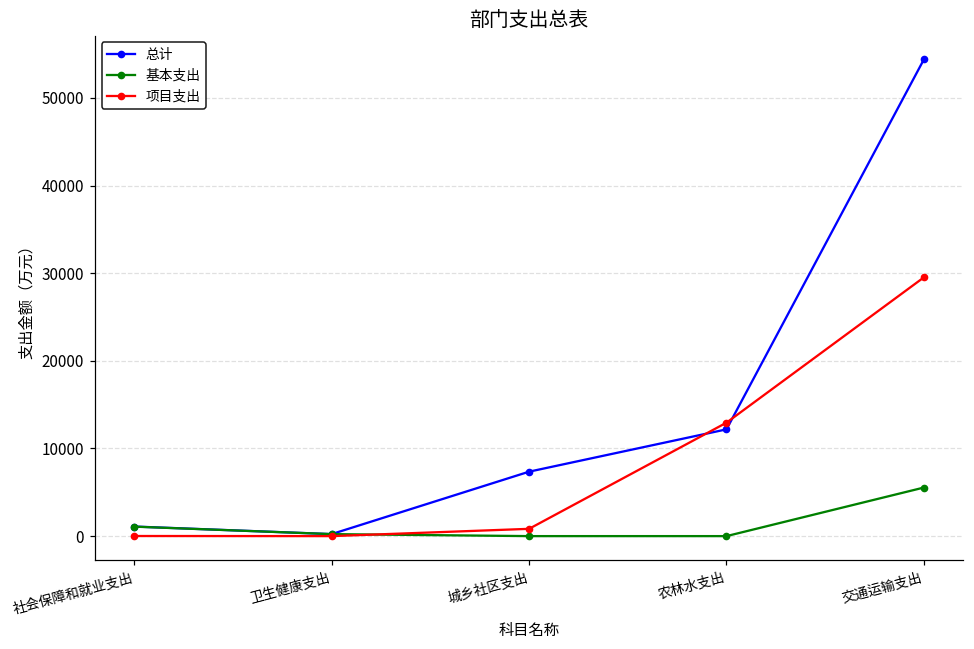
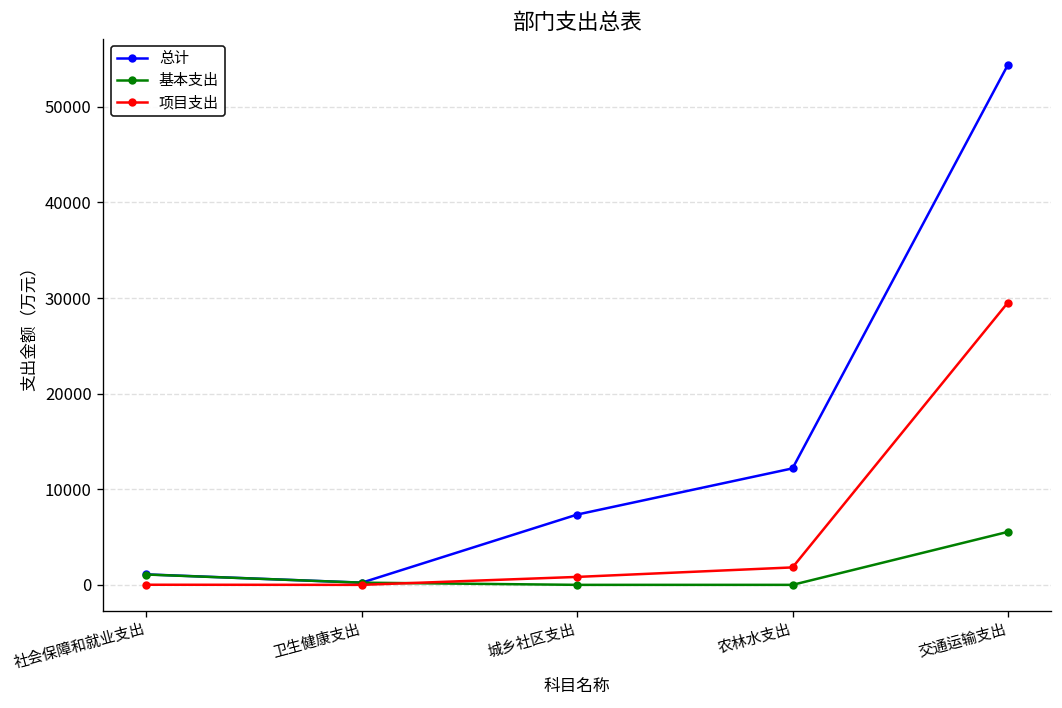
  {
    "总计": {
      "城乡社区支出": 7000,
      "农林水支出": 12000,
      "交通运输支出": 54000
    },
    "基本支出": {
      "城乡社区支出": 0,
      "农林水支出": 0,
      "交通运输支出": 6000
    },
    "项目支出": {
      "社会保障和就业支出": 0,
      "城乡社区支出": 1000,
-     "农林水支出": 13000,
+     "农林水支出": 2000,
      "交通运输支出": 30000
    }
  }
